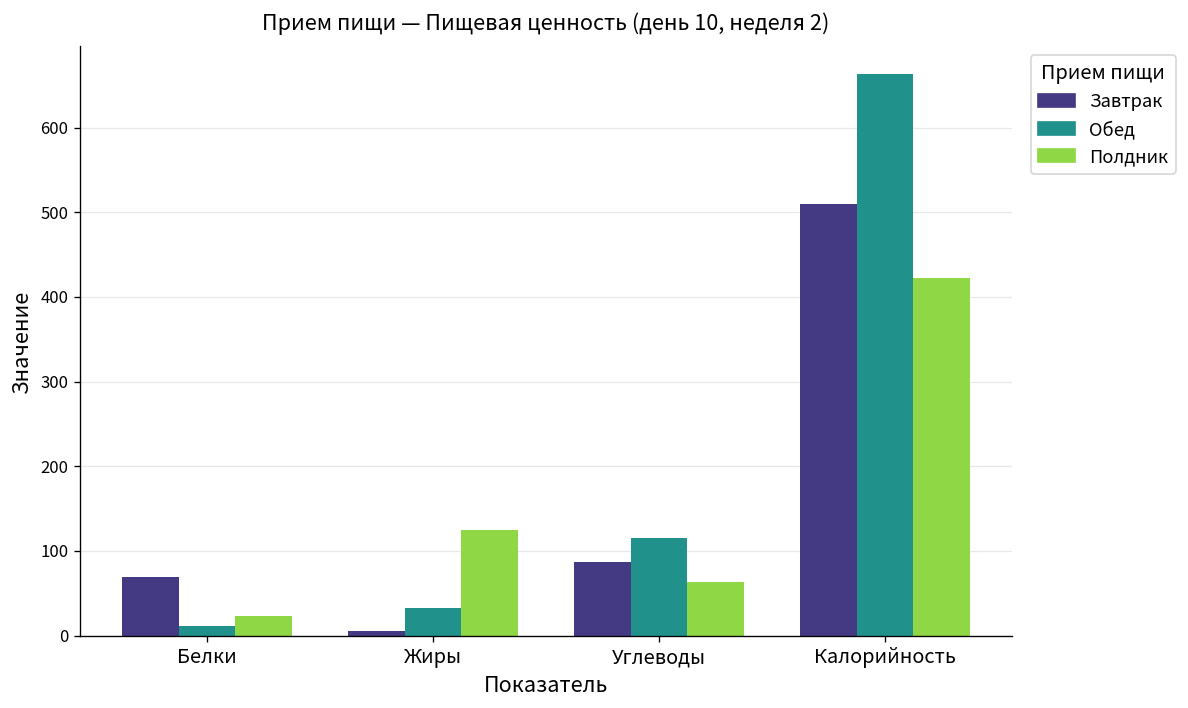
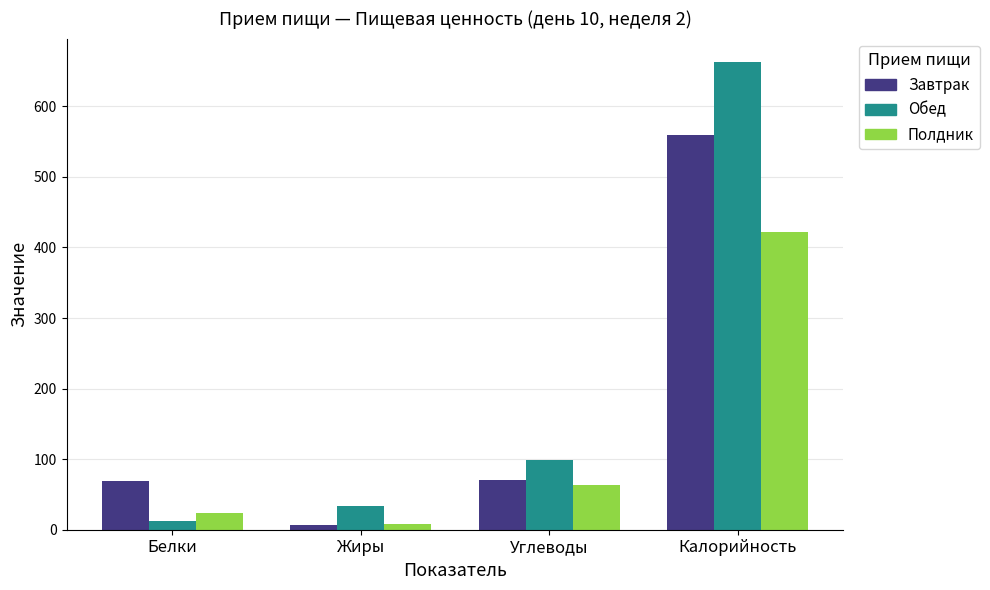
  {
    "Завтрак": {
      "Белки": 70,
      "Жиры": 10,
-     "Углеводы": 90,
-     "Калорийность": 510
+     "Углеводы": 70,
+     "Калорийность": 560
    },
    "Обед": {
      "Белки": 10,
      "Жиры": 30,
-     "Углеводы": 120,
+     "Углеводы": 100,
      "Калорийность": 660
    },
    "Полдник": {
      "Белки": 20,
-     "Жиры": 120,
+     "Жиры": 10,
      "Углеводы": 60,
      "Калорийность": 420
    }
  }
